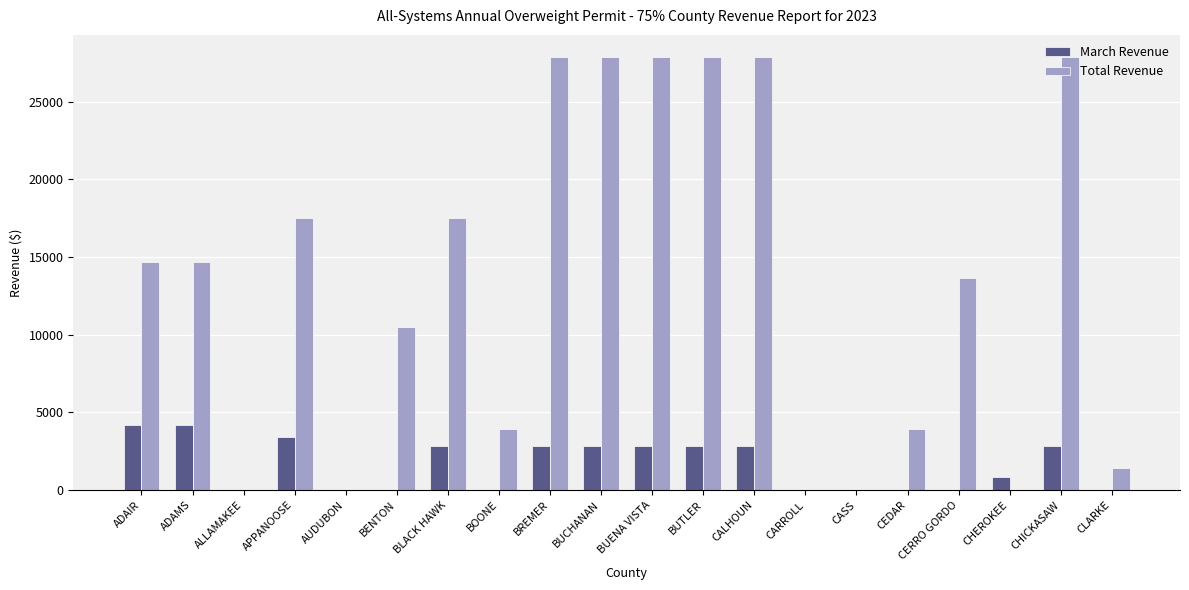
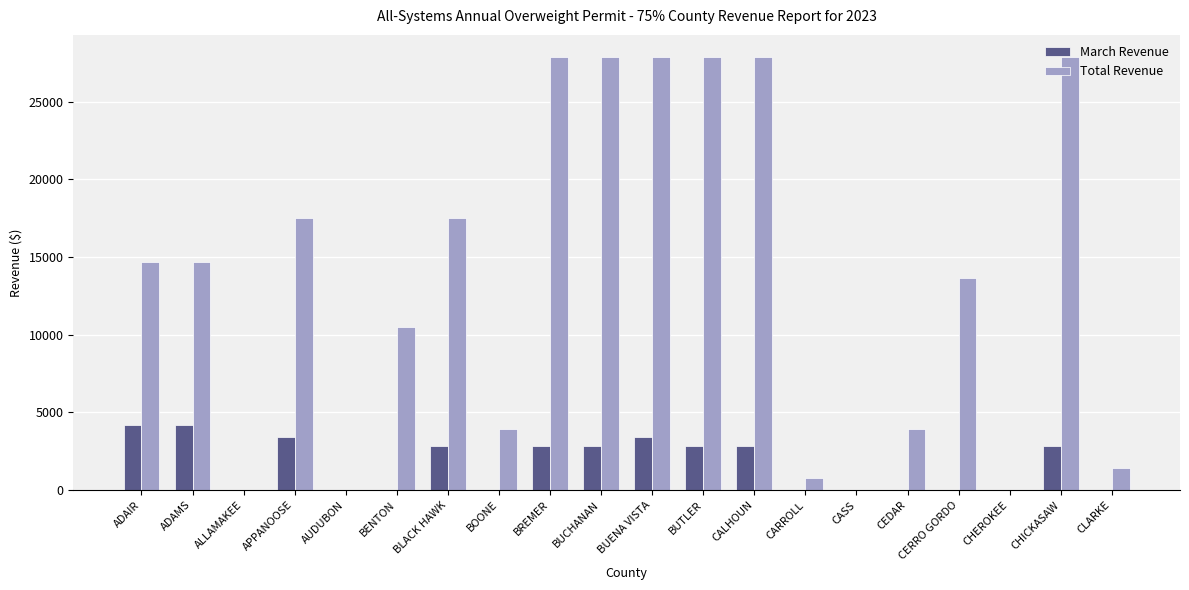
  {
    "March Revenue": {
      "ADAIR": 4200,
      "ADAMS": 4200,
      "ALLAMAKEE": 0,
      "APPANOOSE": 3400,
      "AUDUBON": 0,
      "BENTON": 0,
      "BLACK HAWK": 2800,
      "BOONE": 0,
      "BREMER": 2800,
      "BUCHANAN": 2800,
-     "BUENA VISTA": 2800,
+     "BUENA VISTA": 3400,
      "BUTLER": 2800,
      "CALHOUN": 2800,
      "CARROLL": 0,
      "CASS": 0,
      "CEDAR": 0,
      "CERRO GORDO": 0,
-     "CHEROKEE": 900,
+     "CHEROKEE": 0,
      "CHICKASAW": 2800,
      "CLARKE": 0
    },
    "Total Revenue": {
      "ADAIR": 14700,
      "ADAMS": 14700,
      "ALLAMAKEE": 0,
      "APPANOOSE": 17500,
      "AUDUBON": 0,
      "BENTON": 10500,
      "BLACK HAWK": 17500,
      "BOONE": 3900,
      "BREMER": 27900,
      "BUCHANAN": 27900,
      "BUENA VISTA": 27900,
      "BUTLER": 27900,
      "CALHOUN": 27900,
-     "CARROLL": 0,
+     "CARROLL": 800,
      "CASS": 0,
      "CEDAR": 3900,
      "CERRO GORDO": 13700,
      "CHEROKEE": 0,
      "CHICKASAW": 27900,
      "CLARKE": 1400
    }
  }
